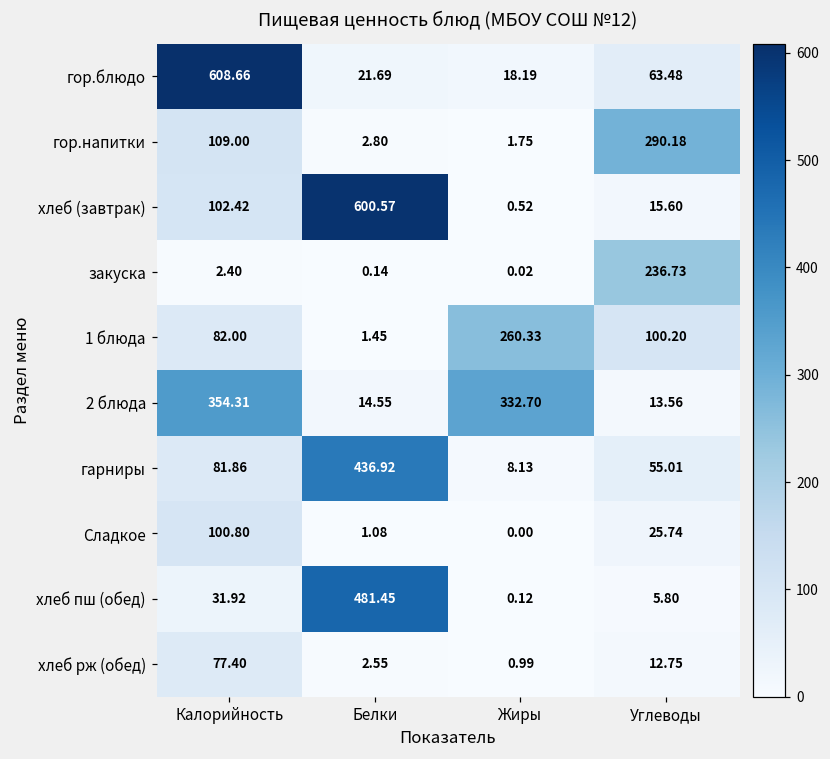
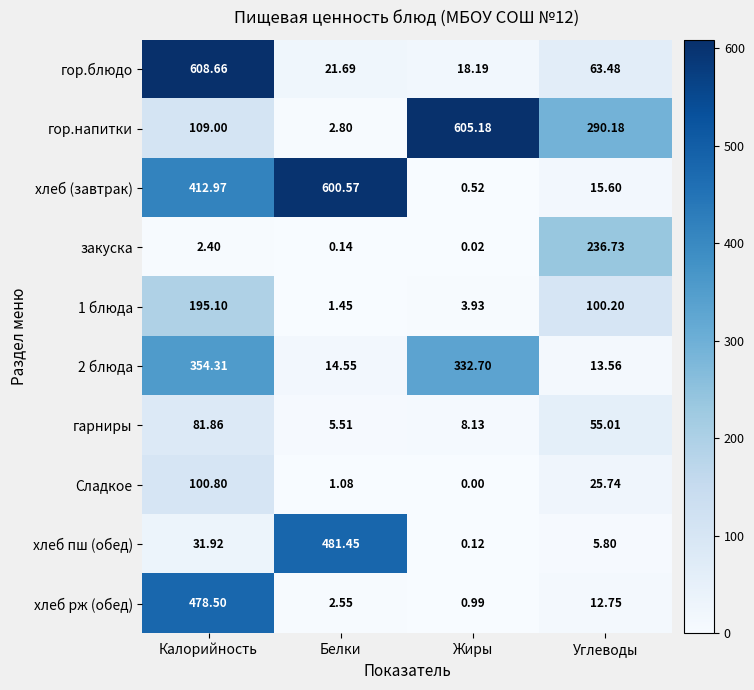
  {
    "гор.блюдо": {
      "Калорийность": 608.66,
      "Белки": 21.69,
      "Жиры": 18.19,
      "Углеводы": 63.48
    },
    "гор.напитки": {
      "Калорийность": 109.00,
      "Белки": 2.80,
-     "Жиры": 1.75,
+     "Жиры": 605.18,
      "Углеводы": 290.18
    },
    "хлеб (завтрак)": {
-     "Калорийность": 102.42,
+     "Калорийность": 412.97,
      "Белки": 600.57,
      "Жиры": 0.52,
      "Углеводы": 15.60
    },
    "закуска": {
      "Калорийность": 2.40,
      "Белки": 0.14,
      "Жиры": 0.02,
      "Углеводы": 236.73
    },
    "1 блюда": {
-     "Калорийность": 82.00,
+     "Калорийность": 195.10,
      "Белки": 1.45,
-     "Жиры": 260.33,
+     "Жиры": 3.93,
      "Углеводы": 100.20
    },
    "2 блюда": {
      "Калорийность": 354.31,
      "Белки": 14.55,
      "Жиры": 332.70,
      "Углеводы": 13.56
    },
    "гарниры": {
      "Калорийность": 81.86,
-     "Белки": 436.92,
+     "Белки": 5.51,
      "Жиры": 8.13,
      "Углеводы": 55.01
    },
    "Сладкое": {
      "Калорийность": 100.80,
      "Белки": 1.08,
      "Жиры": 0.00,
      "Углеводы": 25.74
    },
    "хлеб пш (обед)": {
      "Калорийность": 31.92,
      "Белки": 481.45,
      "Жиры": 0.12,
      "Углеводы": 5.80
    },
    "хлеб рж (обед)": {
-     "Калорийность": 77.40,
+     "Калорийность": 478.50,
      "Белки": 2.55,
      "Жиры": 0.99,
      "Углеводы": 12.75
    }
  }
